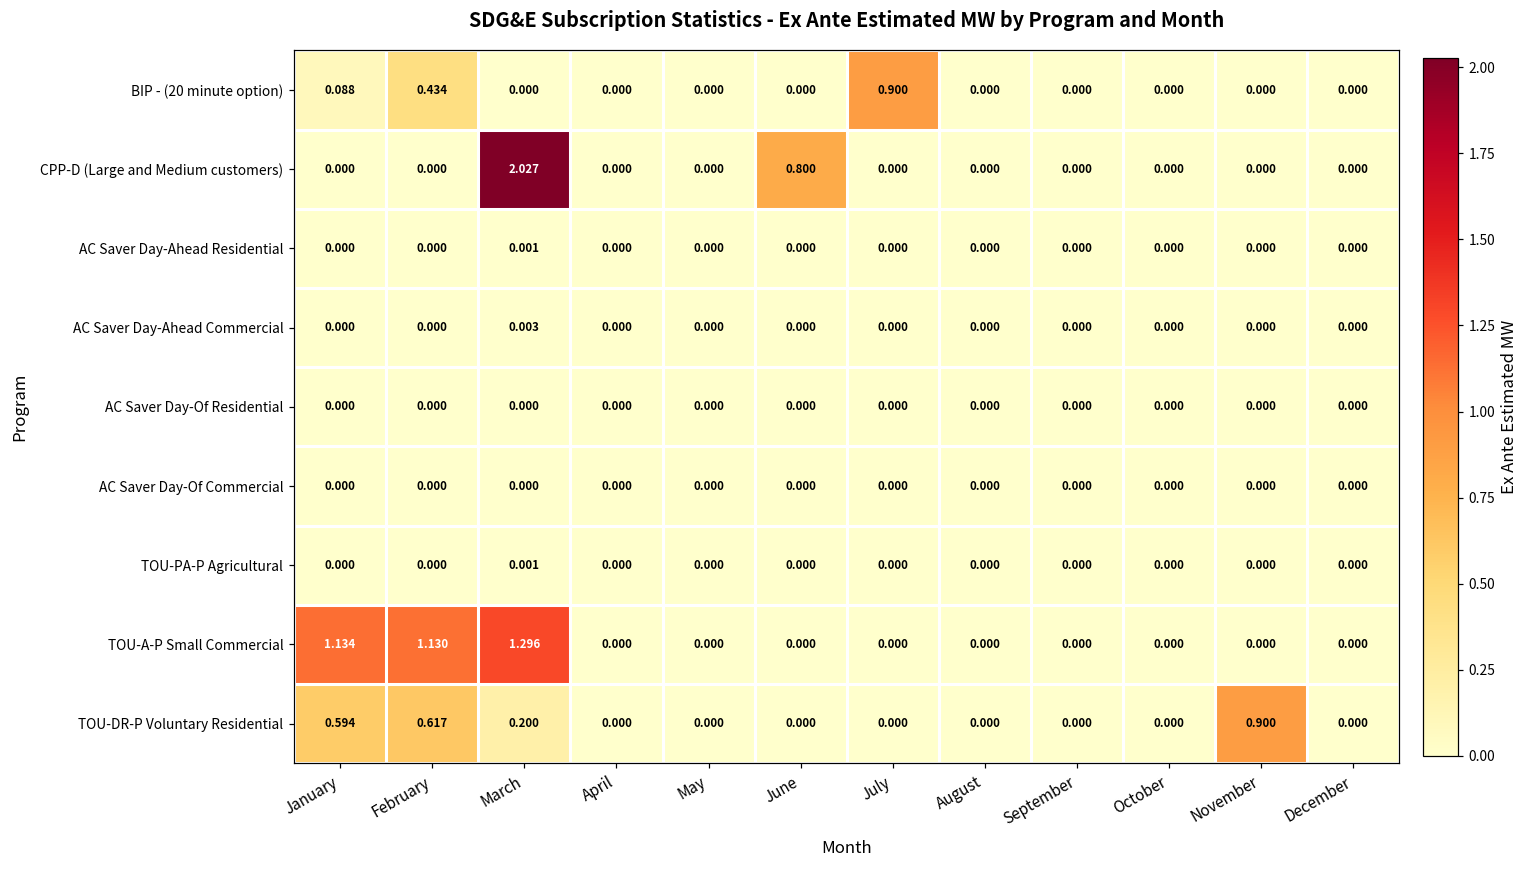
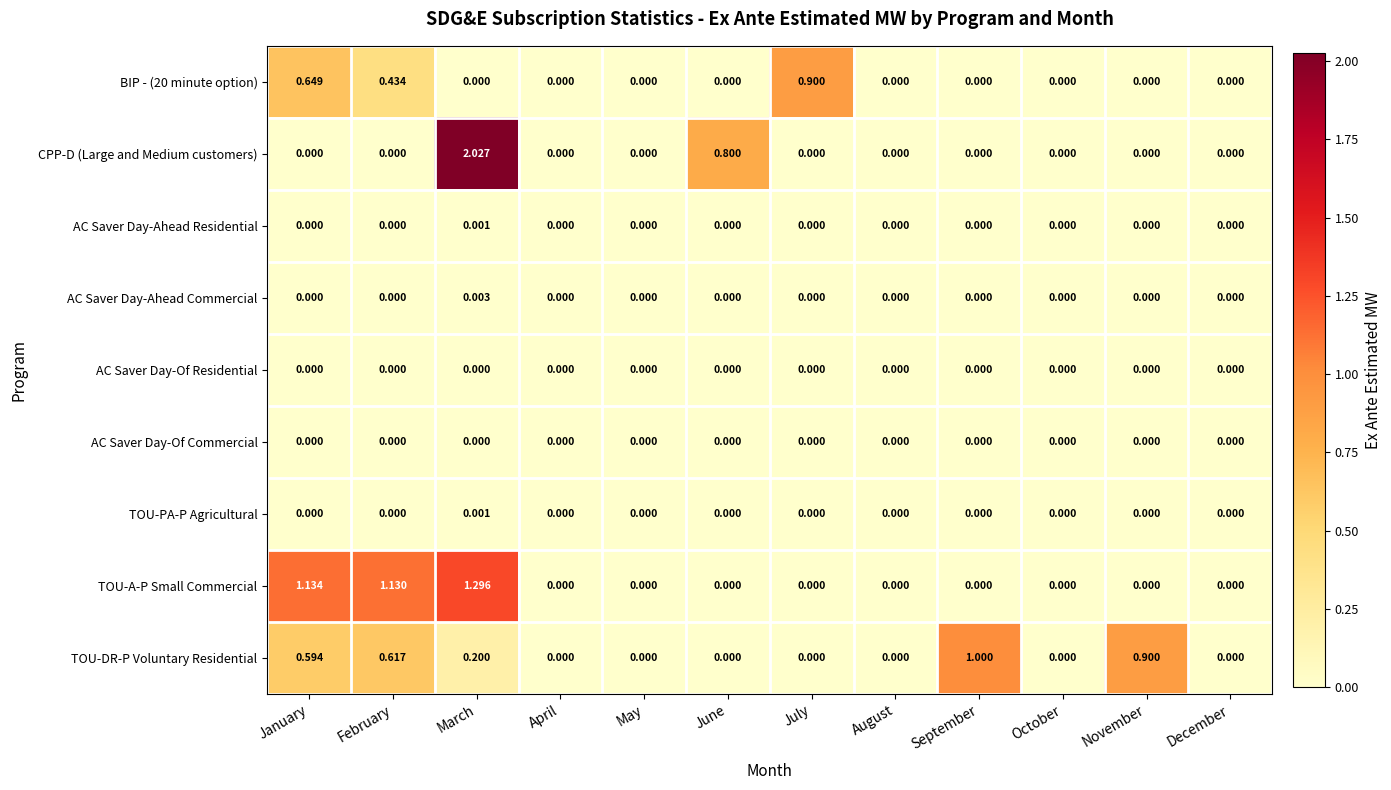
  {
    "BIP - (20 minute option)": {
-     "January": 0.088,
+     "January": 0.649,
      "February": 0.434,
      "March": 0.000,
      "April": 0.000,
      "May": 0.000,
      "June": 0.000,
      "July": 0.900,
      "August": 0.000,
      "September": 0.000,
      "October": 0.000,
      "November": 0.000,
      "December": 0.000
    },
    "CPP-D (Large and Medium customers)": {
      "January": 0.000,
      "February": 0.000,
      "March": 2.027,
      "April": 0.000,
      "May": 0.000,
      "June": 0.800,
      "July": 0.000,
      "August": 0.000,
      "September": 0.000,
      "October": 0.000,
      "November": 0.000,
      "December": 0.000
    },
    "AC Saver Day-Ahead Residential": {
      "January": 0.000,
      "February": 0.000,
      "March": 0.001,
      "April": 0.000,
      "May": 0.000,
      "June": 0.000,
      "July": 0.000,
      "August": 0.000,
      "September": 0.000,
      "October": 0.000,
      "November": 0.000,
      "December": 0.000
    },
    "AC Saver Day-Ahead Commercial": {
      "January": 0.000,
      "February": 0.000,
      "March": 0.003,
      "April": 0.000,
      "May": 0.000,
      "June": 0.000,
      "July": 0.000,
      "August": 0.000,
      "September": 0.000,
      "October": 0.000,
      "November": 0.000,
      "December": 0.000
    },
    "AC Saver Day-Of Residential": {
      "January": 0.000,
      "February": 0.000,
      "March": 0.000,
      "April": 0.000,
      "May": 0.000,
      "June": 0.000,
      "July": 0.000,
      "August": 0.000,
      "September": 0.000,
      "October": 0.000,
      "November": 0.000,
      "December": 0.000
    },
    "AC Saver Day-Of Commercial": {
      "January": 0.000,
      "February": 0.000,
      "March": 0.000,
      "April": 0.000,
      "May": 0.000,
      "June": 0.000,
      "July": 0.000,
      "August": 0.000,
      "September": 0.000,
      "October": 0.000,
      "November": 0.000,
      "December": 0.000
    },
    "TOU-PA-P Agricultural": {
      "January": 0.000,
      "February": 0.000,
      "March": 0.001,
      "April": 0.000,
      "May": 0.000,
      "June": 0.000,
      "July": 0.000,
      "August": 0.000,
      "September": 0.000,
      "October": 0.000,
      "November": 0.000,
      "December": 0.000
    },
    "TOU-A-P Small Commercial": {
      "January": 1.134,
      "February": 1.130,
      "March": 1.296,
      "April": 0.000,
      "May": 0.000,
      "June": 0.000,
      "July": 0.000,
      "August": 0.000,
      "September": 0.000,
      "October": 0.000,
      "November": 0.000,
      "December": 0.000
    },
    "TOU-DR-P Voluntary Residential": {
      "January": 0.594,
      "February": 0.617,
      "March": 0.200,
      "April": 0.000,
      "May": 0.000,
      "June": 0.000,
      "July": 0.000,
      "August": 0.000,
-     "September": 0.000,
+     "September": 1.000,
      "October": 0.000,
      "November": 0.900,
      "December": 0.000
    }
  }
